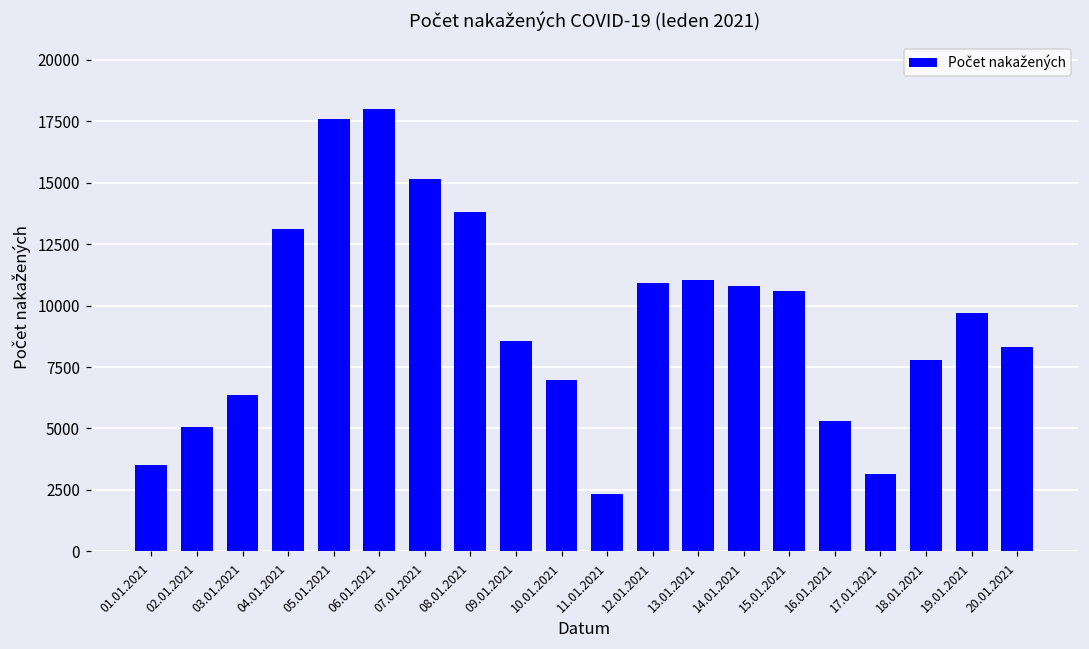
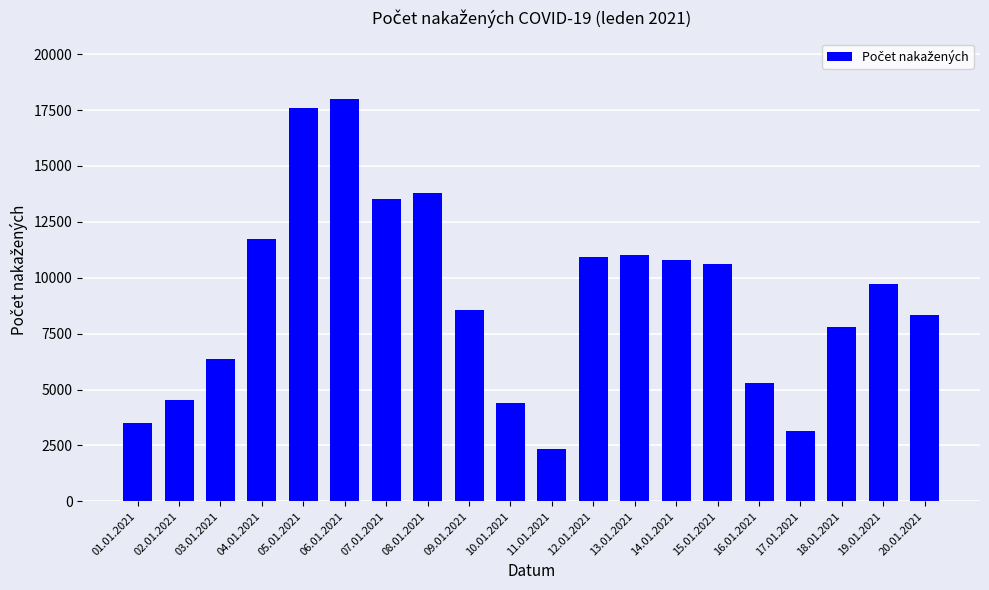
  {
    "01.01.2021": 3500,
-   "02.01.2021": 5100,
+   "02.01.2021": 4500,
    "03.01.2021": 6400,
-   "04.01.2021": 13100,
+   "04.01.2021": 11700,
    "05.01.2021": 17600,
    "06.01.2021": 18000,
-   "07.01.2021": 15100,
+   "07.01.2021": 13500,
    "08.01.2021": 13800,
    "09.01.2021": 8600,
-   "10.01.2021": 7000,
+   "10.01.2021": 4400,
    "11.01.2021": 2300,
    "12.01.2021": 10900,
    "13.01.2021": 11000,
    "14.01.2021": 10800,
    "15.01.2021": 10600,
    "16.01.2021": 5300,
    "17.01.2021": 3200,
    "18.01.2021": 7800,
    "19.01.2021": 9700,
    "20.01.2021": 8300
  }
